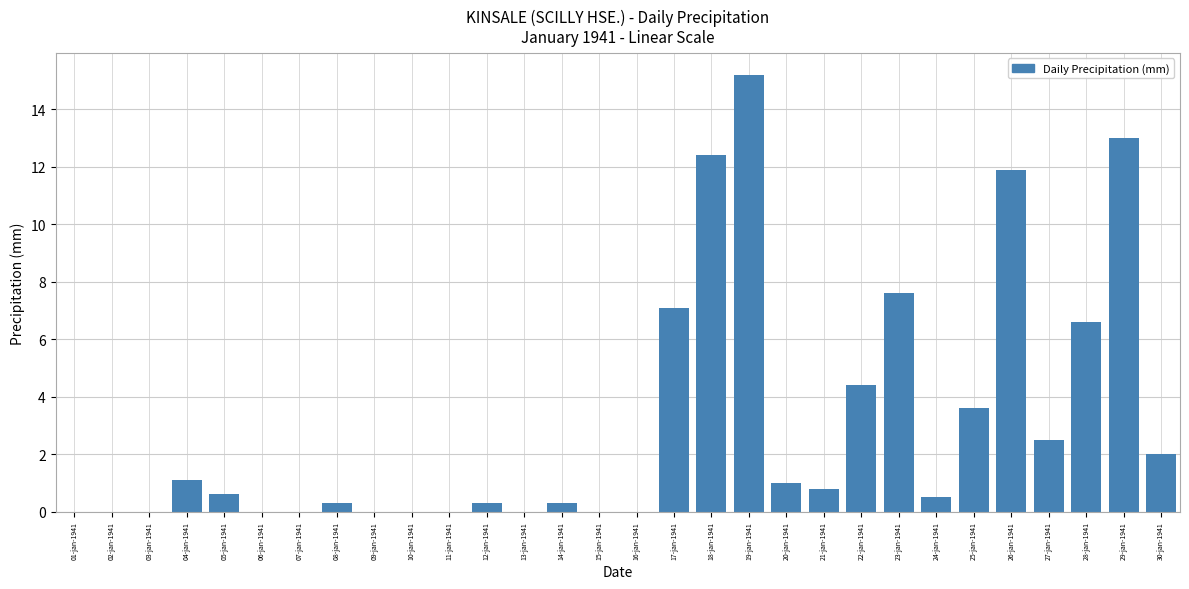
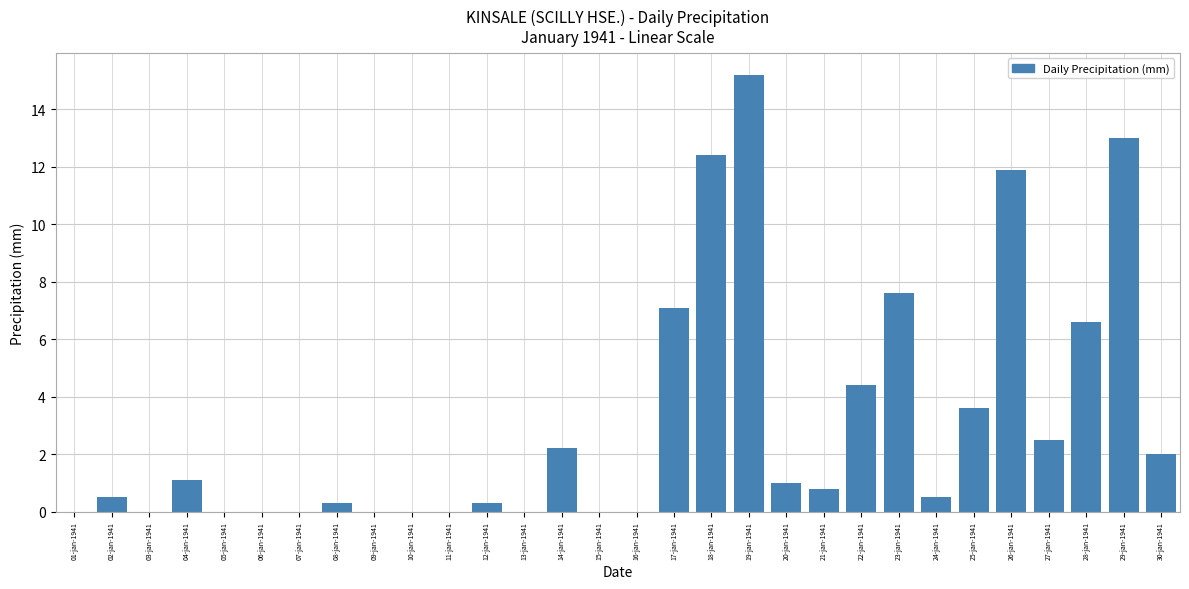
  {
    "01-jan-1941": 0.0,
-   "02-jan-1941": 0.0,
+   "02-jan-1941": 0.5,
    "03-jan-1941": 0.0,
    "04-jan-1941": 1.1,
-   "05-jan-1941": 0.6,
+   "05-jan-1941": 0.0,
    "06-jan-1941": 0.0,
    "07-jan-1941": 0.0,
    "08-jan-1941": 0.3,
    "09-jan-1941": 0.0,
    "10-jan-1941": 0.0,
    "11-jan-1941": 0.0,
    "12-jan-1941": 0.3,
    "13-jan-1941": 0.0,
-   "14-jan-1941": 0.3,
+   "14-jan-1941": 2.2,
    "15-jan-1941": 0.0,
    "16-jan-1941": 0.0,
    "17-jan-1941": 7.1,
    "18-jan-1941": 12.4,
    "19-jan-1941": 15.2,
    "20-jan-1941": 1.0,
    "21-jan-1941": 0.8,
    "22-jan-1941": 4.4,
    "23-jan-1941": 7.6,
    "24-jan-1941": 0.5,
    "25-jan-1941": 3.6,
    "26-jan-1941": 11.9,
    "27-jan-1941": 2.5,
    "28-jan-1941": 6.6,
    "29-jan-1941": 13.0,
    "30-jan-1941": 2.0
  }
